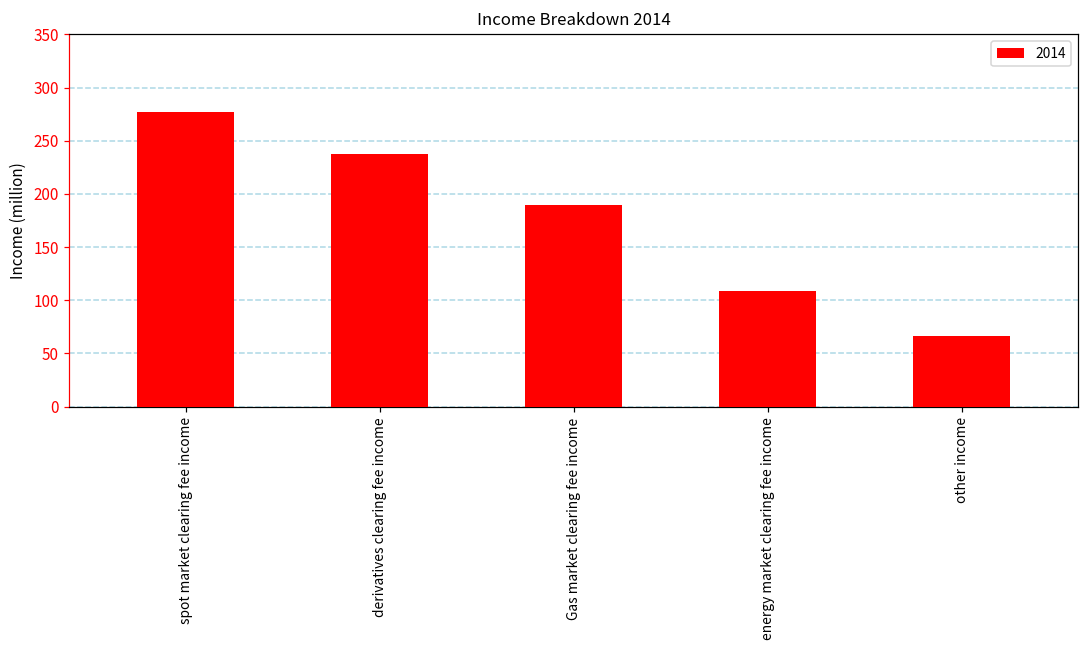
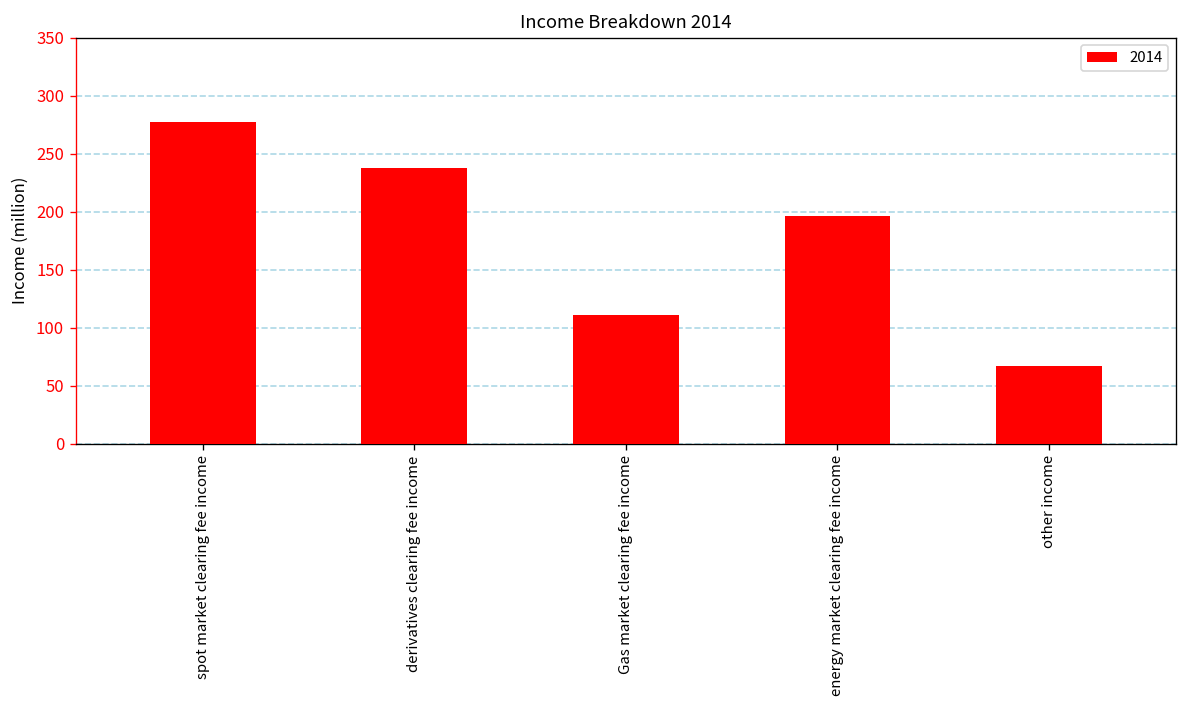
  {
    "spot market clearing fee income": 280,
    "derivatives clearing fee income": 240,
-   "Gas market clearing fee income": 190,
-   "energy market clearing fee income": 110,
+   "Gas market clearing fee income": 110,
+   "energy market clearing fee income": 200,
    "other income": 70
  }
